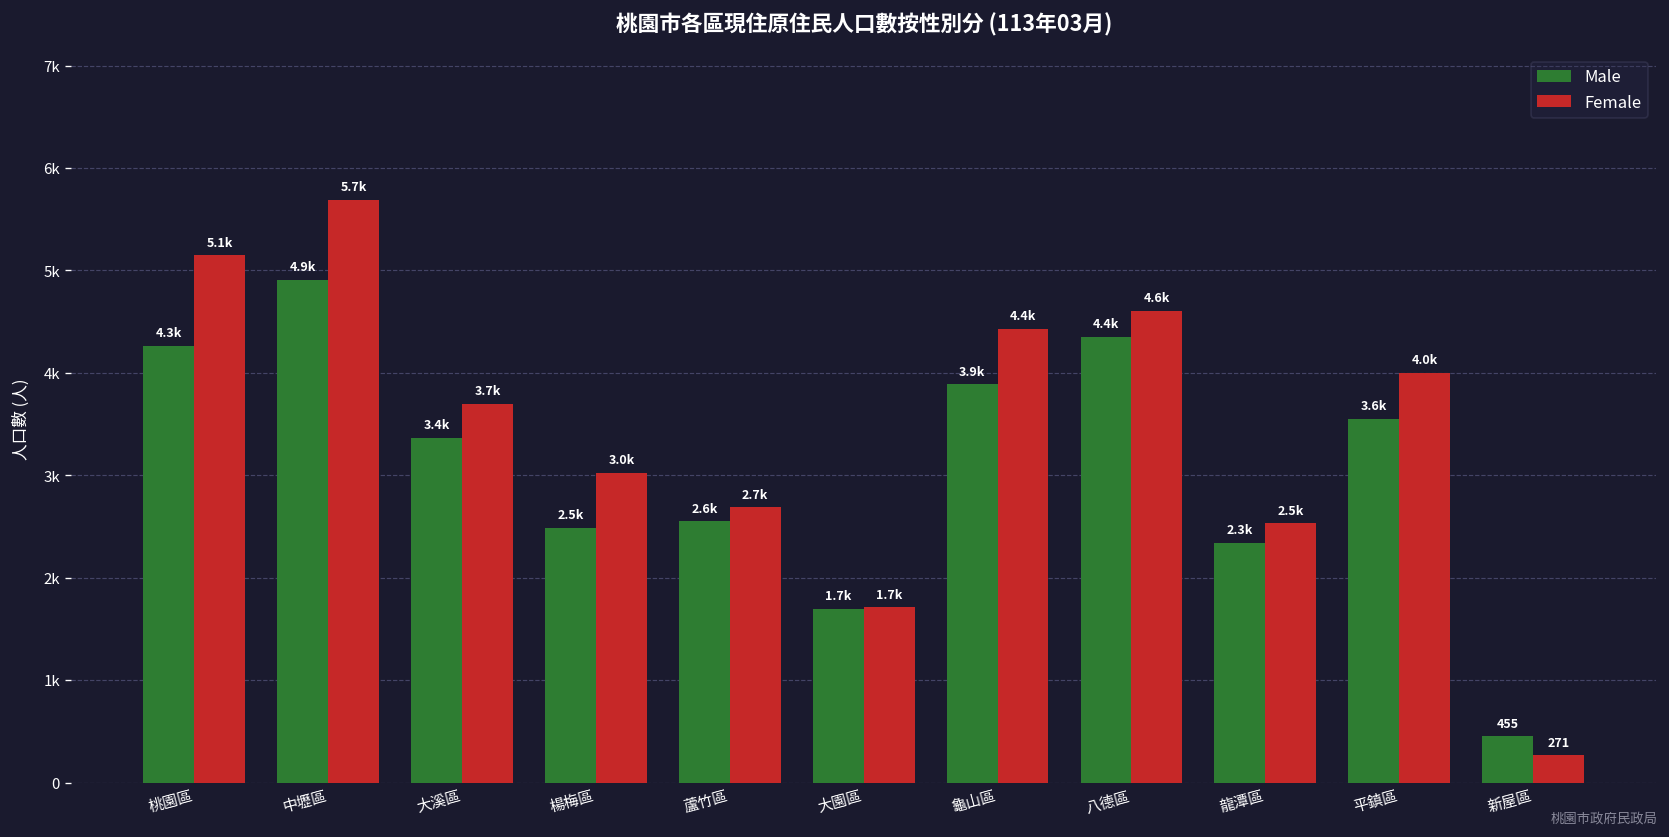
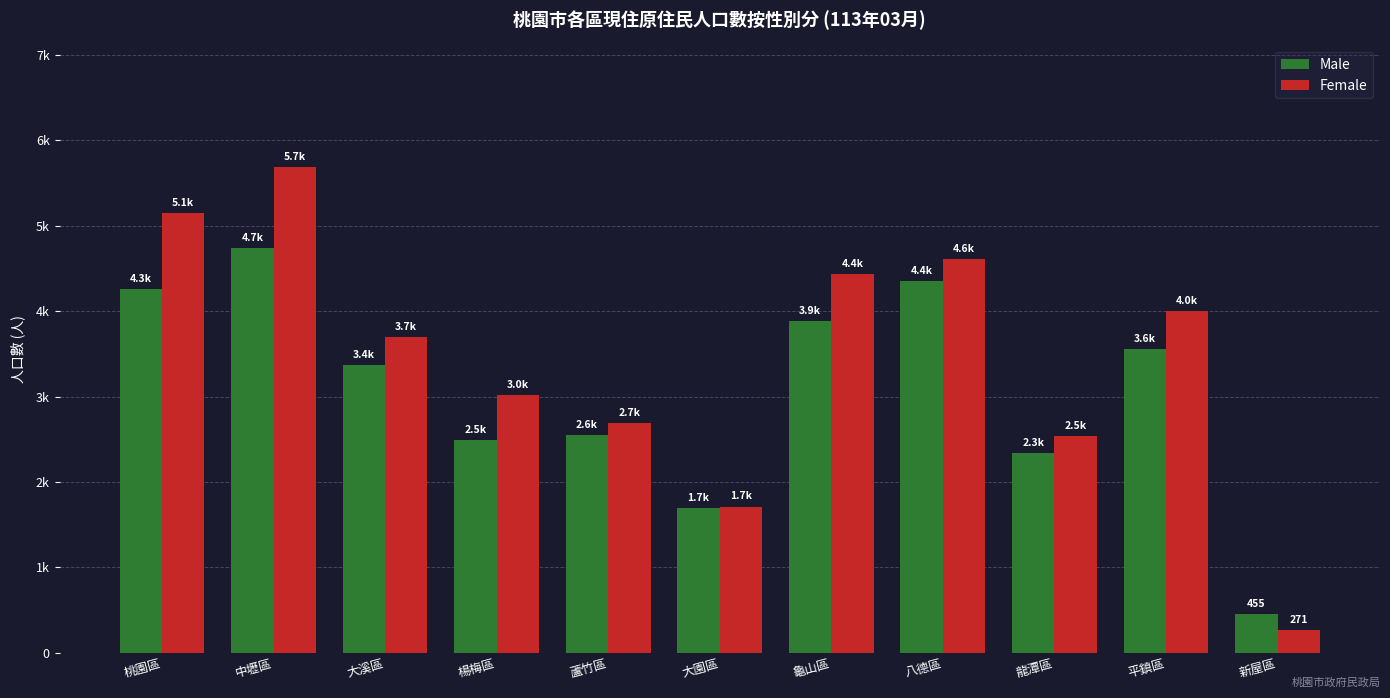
  {
    "Male": {
      "桃園區": "4.3k",
-     "中壢區": "4.9k",
+     "中壢區": "4.7k",
      "大溪區": "3.4k",
      "楊梅區": "2.5k",
      "蘆竹區": "2.6k",
      "大園區": "1.7k",
      "龜山區": "3.9k",
      "八德區": "4.4k",
      "龍潭區": "2.3k",
      "平鎮區": "3.6k",
      "新屋區": "455"
    },
    "Female": {
      "桃園區": "5.1k",
      "中壢區": "5.7k",
      "大溪區": "3.7k",
      "楊梅區": "3.0k",
      "蘆竹區": "2.7k",
      "大園區": "1.7k",
      "龜山區": "4.4k",
      "八德區": "4.6k",
      "龍潭區": "2.5k",
      "平鎮區": "4.0k",
      "新屋區": "271"
    }
  }
